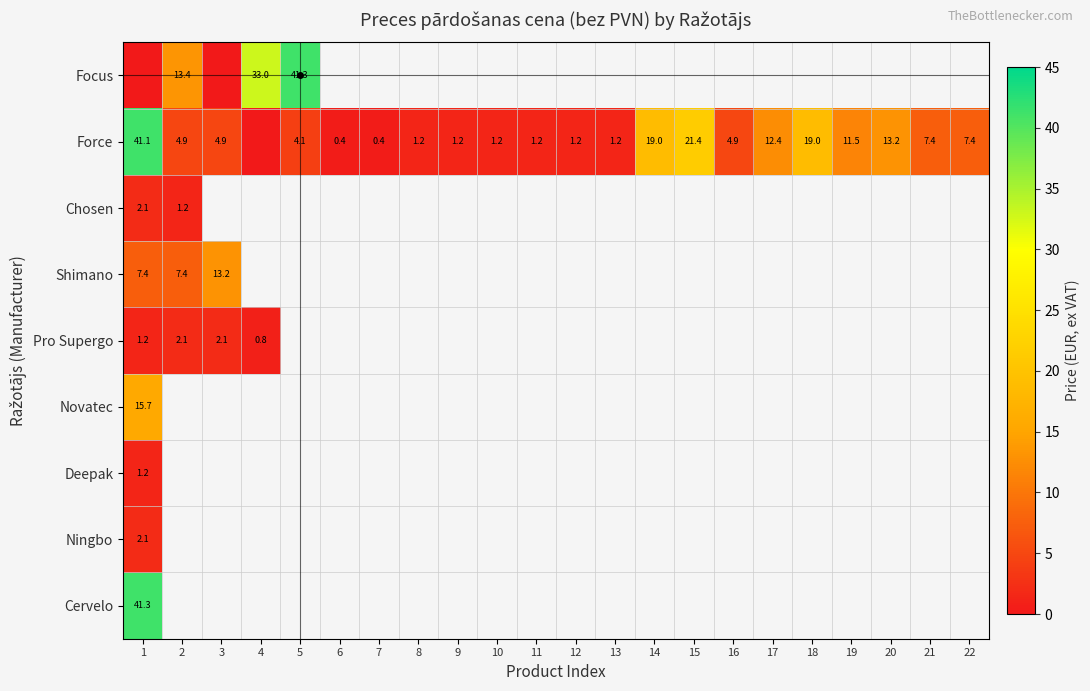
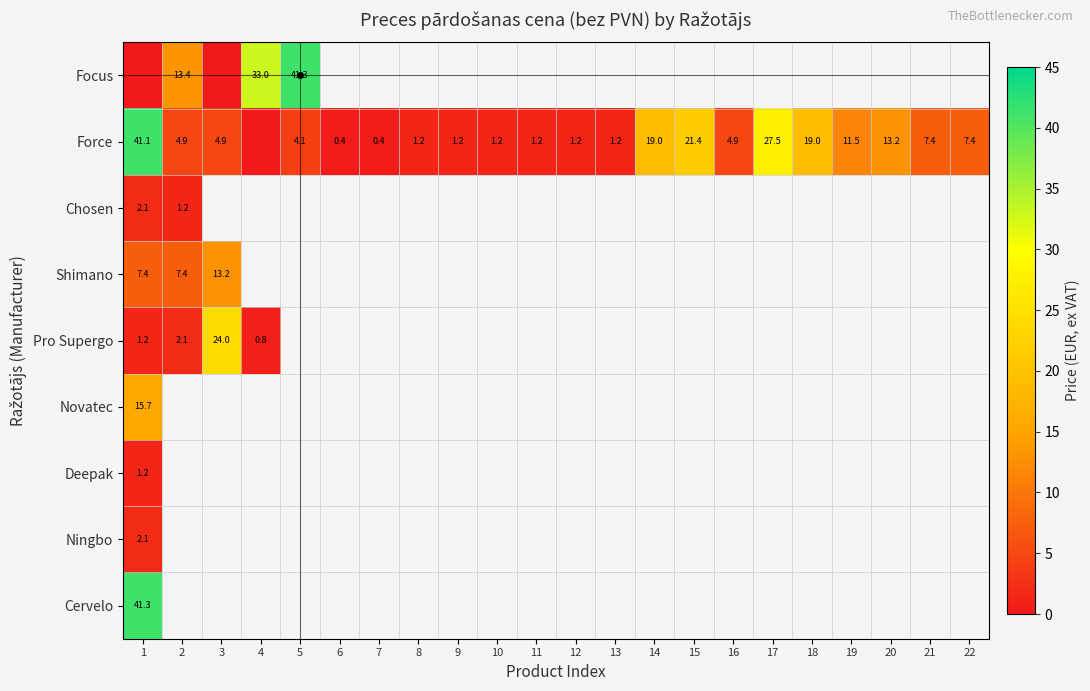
  {
    "Focus": {
      "2": 13.4,
      "4": 33.0
    },
    "Force": {
      "1": 41.1,
      "2": 4.9,
      "3": 4.9,
      "5": 4.1,
      "6": 0.4,
      "7": 0.4,
      "8": 1.2,
      "9": 1.2,
      "10": 1.2,
      "11": 1.2,
      "12": 1.2,
      "13": 1.2,
      "14": 19.0,
      "15": 21.4,
      "16": 4.9,
-     "17": 12.4,
+     "17": 27.5,
      "18": 19.0,
      "19": 11.5,
      "20": 13.2,
      "21": 7.4,
      "22": 7.4
    },
    "Chosen": {
      "1": 2.1,
      "2": 1.2
    },
    "Shimano": {
      "1": 7.4,
      "2": 7.4,
      "3": 13.2
    },
    "Pro Supergo": {
      "1": 1.2,
      "2": 2.1,
-     "3": 2.1,
+     "3": 24.0,
      "4": 0.8
    },
    "Novatec": {
      "1": 15.7
    },
    "Deepak": {
      "1": 1.2
    },
    "Ningbo": {
      "1": 2.1
    },
    "Cervelo": {
      "1": 41.3
    }
  }
